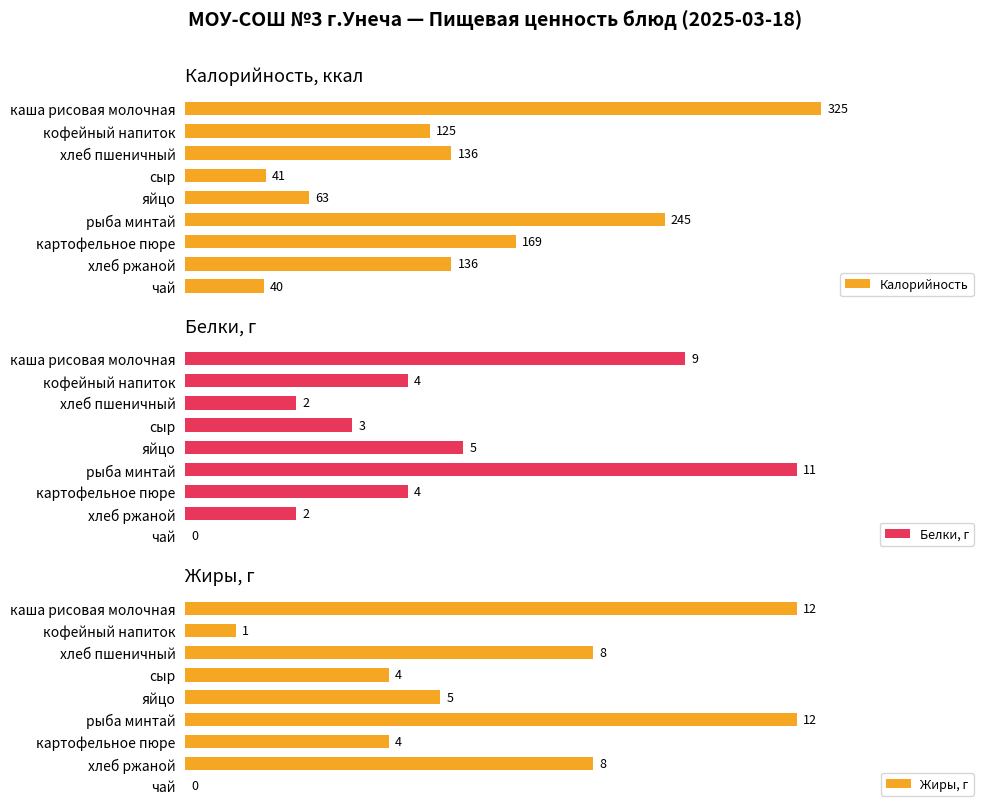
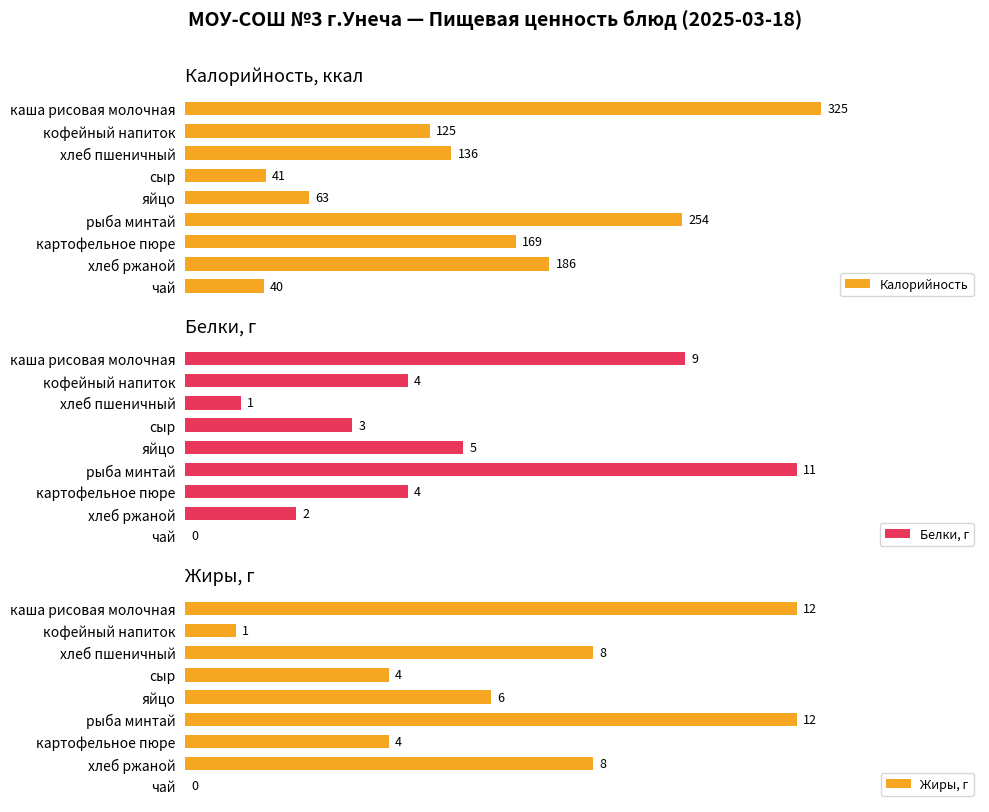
  {
    "Калорийность, ккал": {
      "каша рисовая молочная": 325,
      "кофейный напиток": 125,
      "хлеб пшеничный": 136,
      "сыр": 41,
      "яйцо": 63,
-     "рыба минтай": 245,
+     "рыба минтай": 254,
      "картофельное пюре": 169,
-     "хлеб ржаной": 136,
+     "хлеб ржаной": 186,
      "чай": 40
    },
    "Белки, г": {
      "каша рисовая молочная": 9,
      "кофейный напиток": 4,
-     "хлеб пшеничный": 2,
+     "хлеб пшеничный": 1,
      "сыр": 3,
      "яйцо": 5,
      "рыба минтай": 11,
      "картофельное пюре": 4,
      "хлеб ржаной": 2,
      "чай": 0
    },
    "Жиры, г": {
      "каша рисовая молочная": 12,
      "кофейный напиток": 1,
      "хлеб пшеничный": 8,
      "сыр": 4,
-     "яйцо": 5,
+     "яйцо": 6,
      "рыба минтай": 12,
      "картофельное пюре": 4,
      "хлеб ржаной": 8,
      "чай": 0
    }
  }
